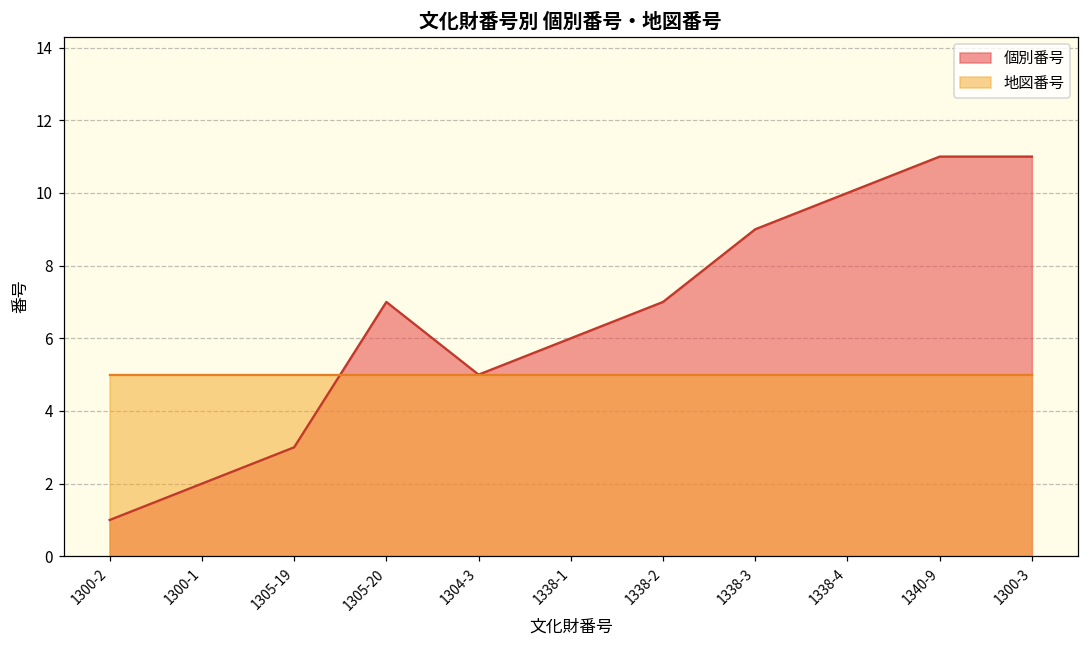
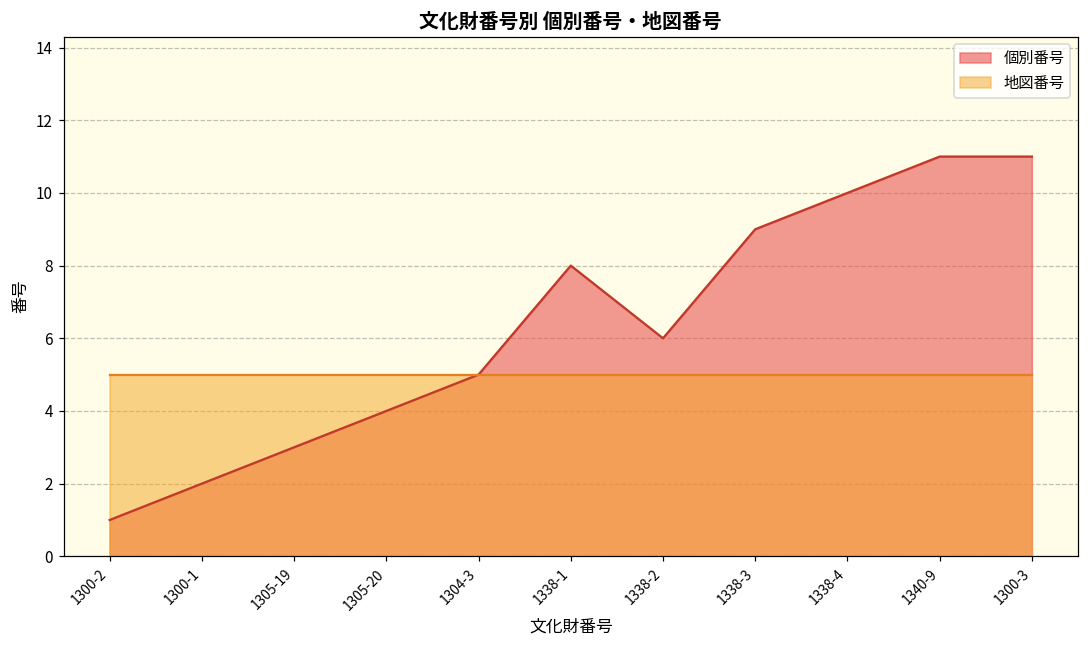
  {
    "個別番号": {
      "1300-2": 1,
      "1300-1": 2,
      "1305-19": 3,
-     "1305-20": 7,
-     "1338-1": 6,
-     "1338-2": 7,
+     "1305-20": 4,
+     "1338-1": 8,
+     "1338-2": 6,
      "1338-3": 9,
      "1338-4": 10,
      "1340-9": 11,
      "1300-3": 11
    },
    "地図番号": {
      "1300-2": 5,
      "1300-1": 5,
      "1305-19": 5,
      "1305-20": 5,
      "1338-1": 5,
      "1338-2": 5,
      "1338-3": 5,
      "1338-4": 5,
      "1340-9": 5,
      "1300-3": 5
    }
  }
